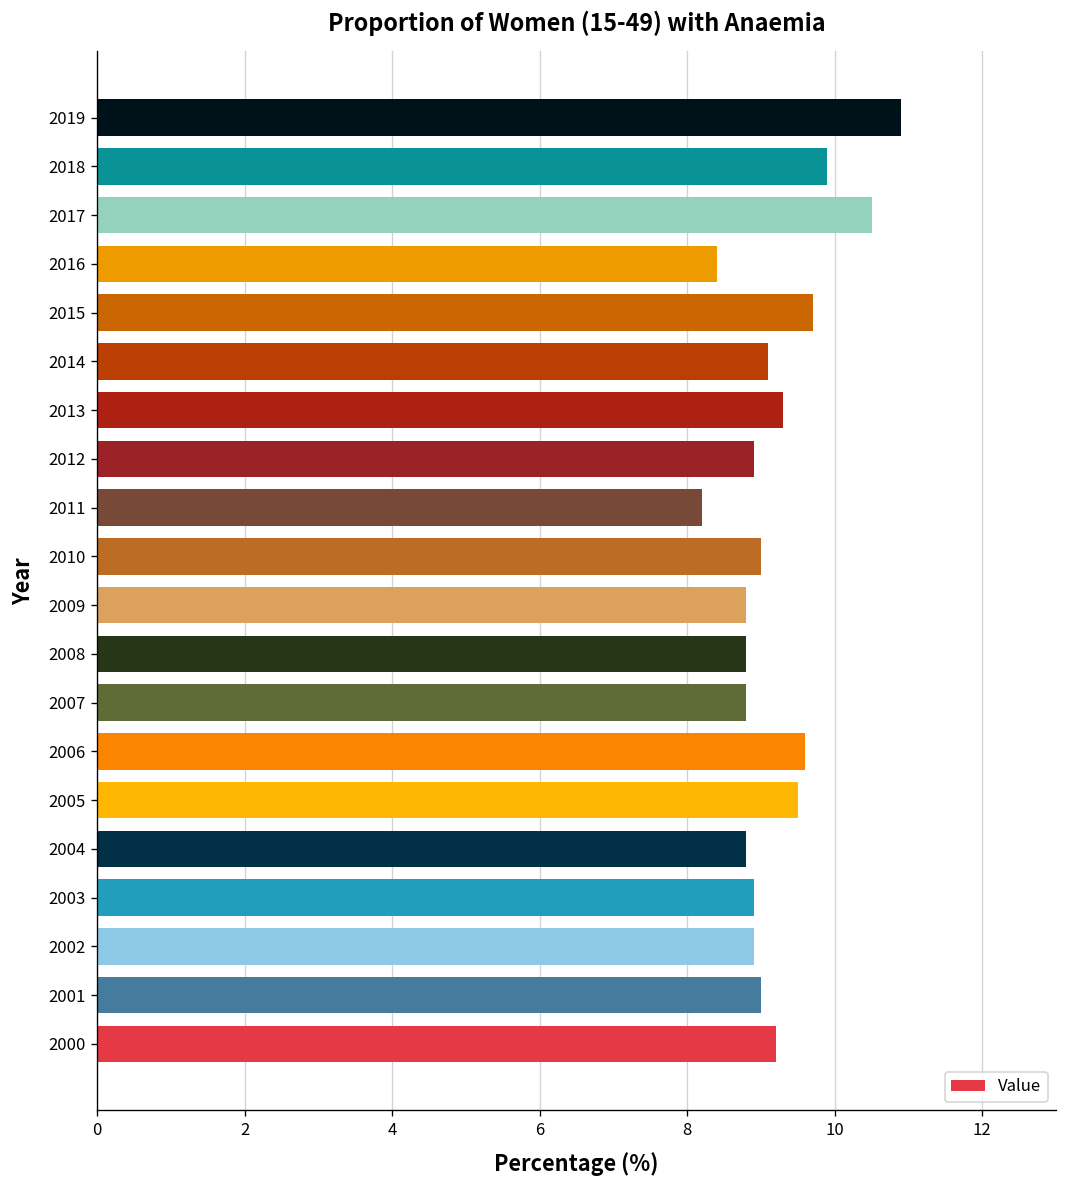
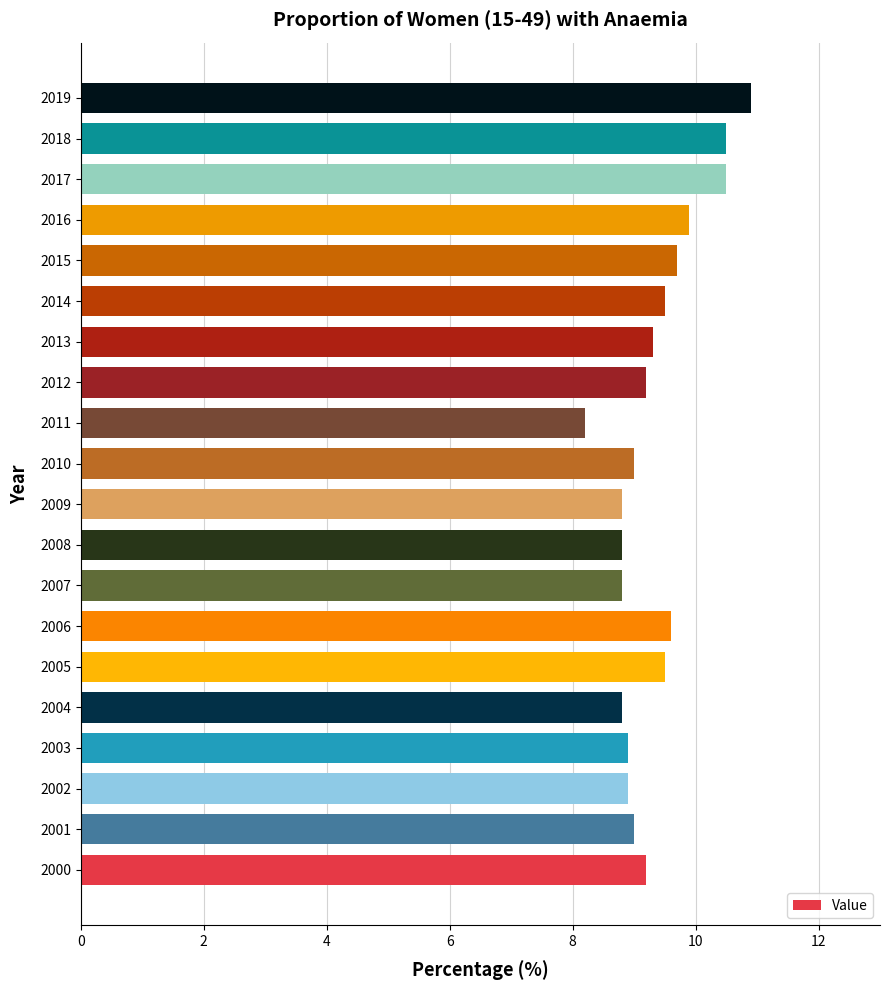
  {
    "2019": 10.9,
-   "2018": 9.9,
+   "2018": 10.5,
    "2017": 10.5,
-   "2016": 8.4,
+   "2016": 9.9,
    "2015": 9.7,
-   "2014": 9.1,
+   "2014": 9.5,
    "2013": 9.3,
-   "2012": 8.9,
+   "2012": 9.2,
    "2011": 8.2,
    "2010": 9.0,
    "2009": 8.8,
    "2008": 8.8,
    "2007": 8.8,
    "2006": 9.6,
    "2005": 9.5,
    "2004": 8.8,
    "2003": 8.9,
    "2002": 8.9,
    "2001": 9.0,
    "2000": 9.2
  }
